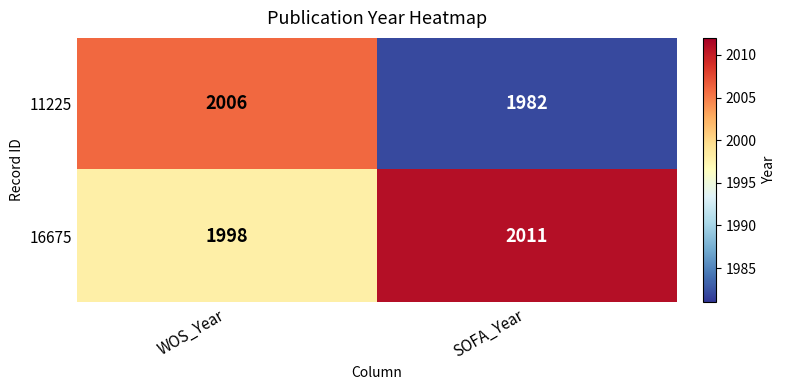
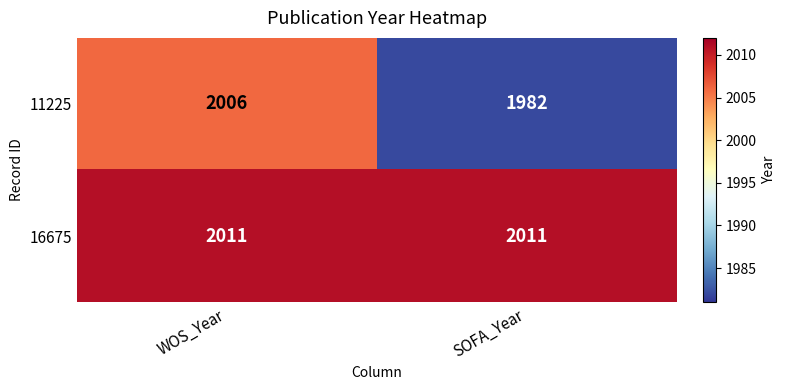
  {
    "11225": {
      "WOS_Year": 2006,
      "SOFA_Year": 1982
    },
    "16675": {
-     "WOS_Year": 1998,
+     "WOS_Year": 2011,
      "SOFA_Year": 2011
    }
  }
